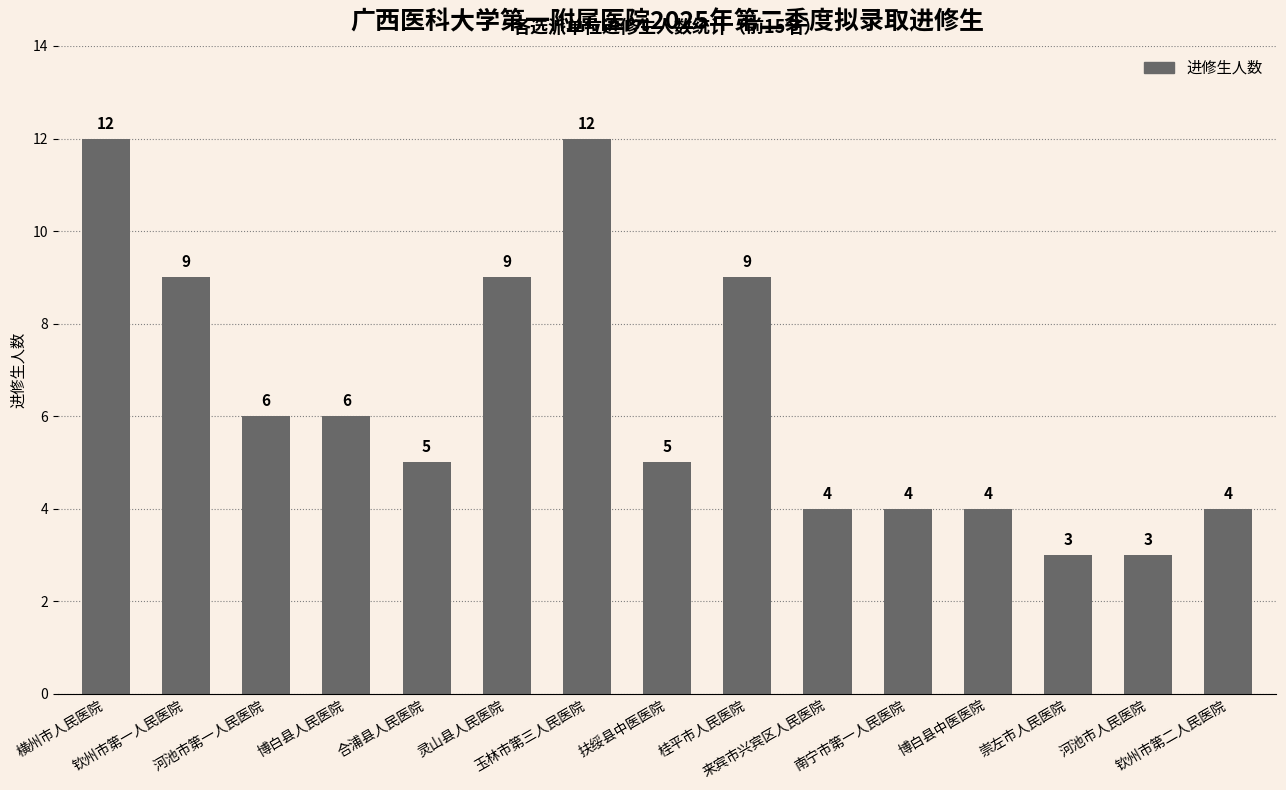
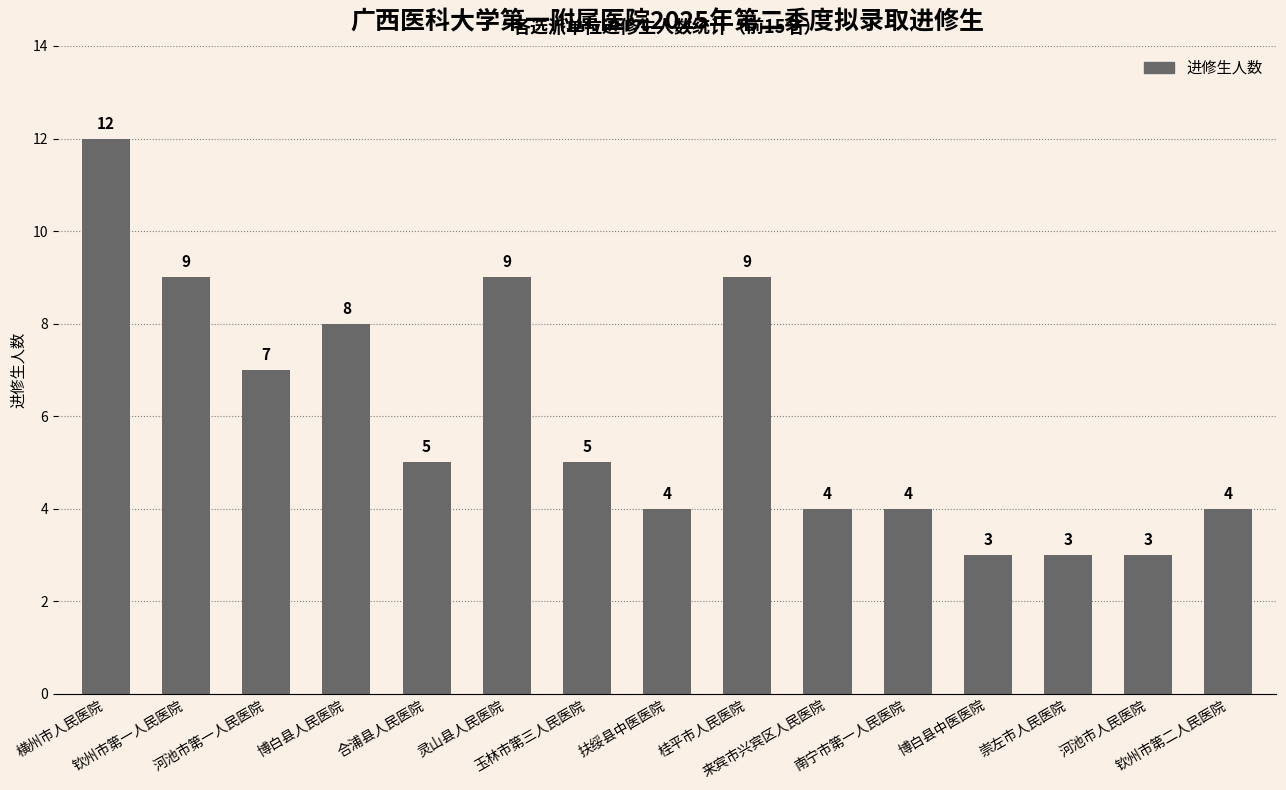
  {
    "横州市人民医院": 12,
    "钦州市第一人民医院": 9,
-   "河池市第一人民医院": 6,
-   "博白县人民医院": 6,
+   "河池市第一人民医院": 7,
+   "博白县人民医院": 8,
    "合浦县人民医院": 5,
    "灵山县人民医院": 9,
-   "玉林市第三人民医院": 12,
-   "扶绥县中医医院": 5,
+   "玉林市第三人民医院": 5,
+   "扶绥县中医医院": 4,
    "桂平市人民医院": 9,
    "来宾市兴宾区人民医院": 4,
    "南宁市第一人民医院": 4,
-   "博白县中医医院": 4,
+   "博白县中医医院": 3,
    "崇左市人民医院": 3,
    "河池市人民医院": 3,
    "钦州市第二人民医院": 4
  }
